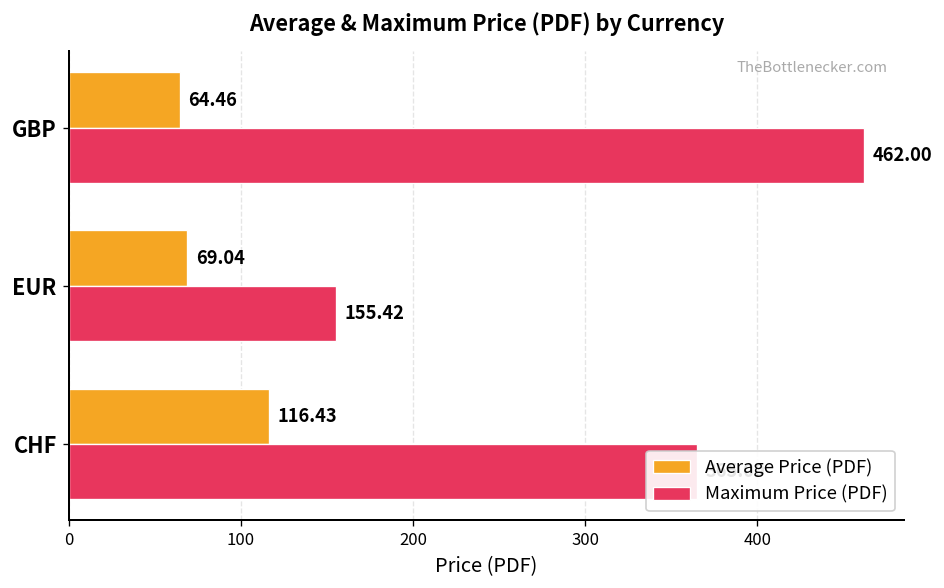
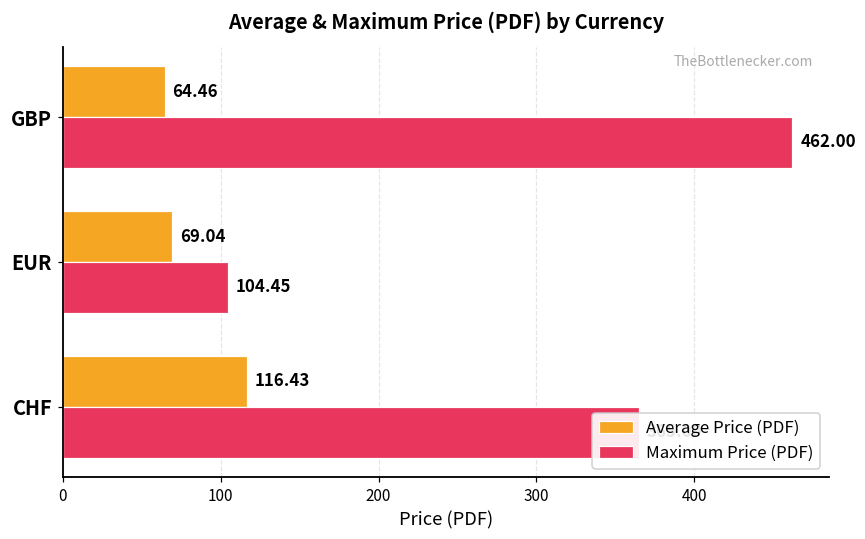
  {
    "Average Price (PDF)": {
      "GBP": 64.46,
      "EUR": 69.04,
      "CHF": 116.43
    },
    "Maximum Price (PDF)": {
      "GBP": 462.00,
-     "EUR": 155.42
+     "EUR": 104.45
    }
  }
